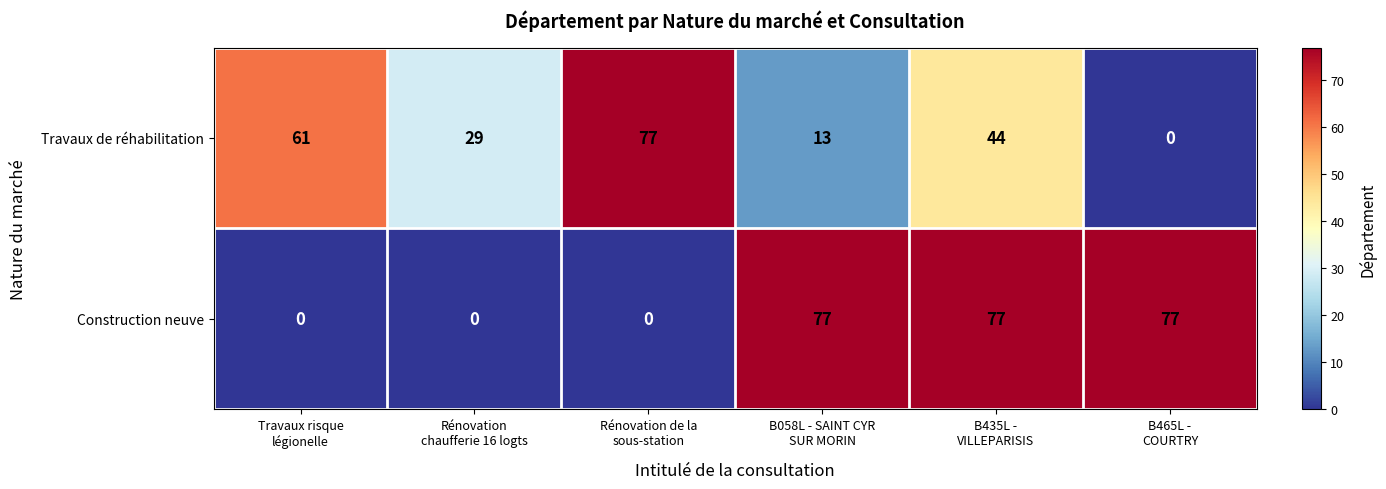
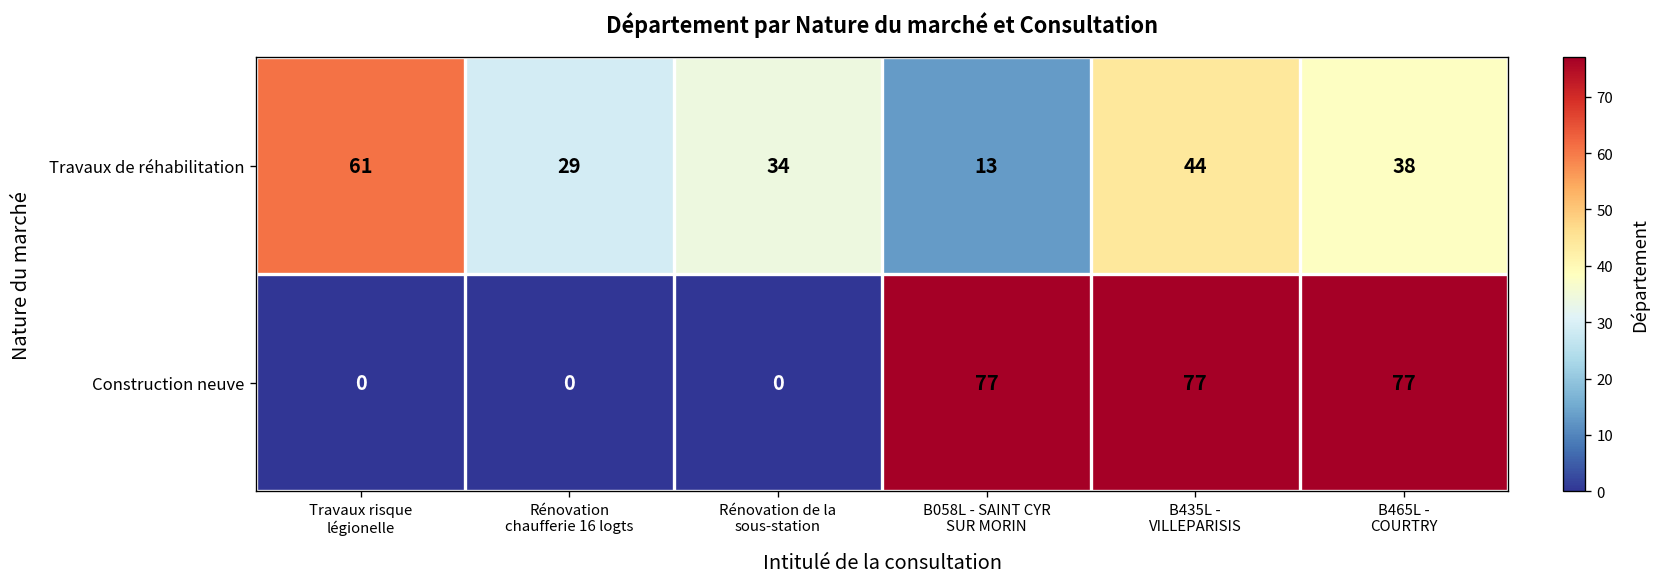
  {
    "Travaux de réhabilitation": {
      "Travaux risque légionelle": 61,
      "Rénovation chaufferie 16 logts": 29,
-     "Rénovation de la sous-station": 77,
+     "Rénovation de la sous-station": 34,
      "B058L - SAINT CYR SUR MORIN": 13,
      "B435L - VILLEPARISIS": 44,
-     "B465L - COURTRY": 0
+     "B465L - COURTRY": 38
    },
    "Construction neuve": {
      "Travaux risque légionelle": 0,
      "Rénovation chaufferie 16 logts": 0,
      "Rénovation de la sous-station": 0,
      "B058L - SAINT CYR SUR MORIN": 77,
      "B435L - VILLEPARISIS": 77,
      "B465L - COURTRY": 77
    }
  }
